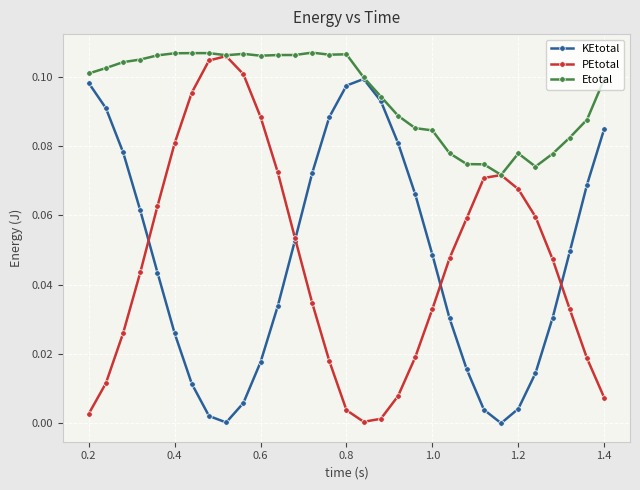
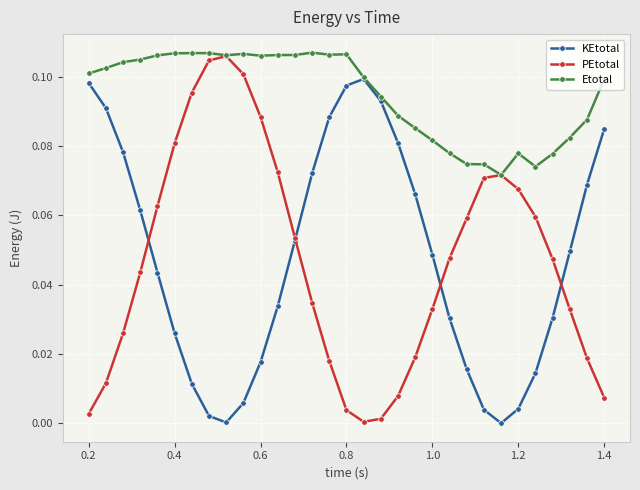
  {
    "KEtotal": {
      "0.2": 0.098,
      "0.4": 0.026,
      "0.6": 0.018,
      "0.8": 0.097,
      "1.0": 0.049,
      "1.2": 0.004,
      "1.4": 0.085
    },
    "PEtotal": {
      "0.2": 0.003,
      "0.4": 0.081,
      "0.6": 0.088,
      "0.8": 0.004,
      "1.0": 0.033,
      "1.2": 0.068,
      "1.4": 0.007
    },
    "Etotal": {
      "0.2": 0.101,
      "0.4": 0.107,
      "0.6": 0.106,
      "0.8": 0.107,
-     "1.0": 0.085,
+     "1.0": 0.082,
      "1.2": 0.078
    }
  }
